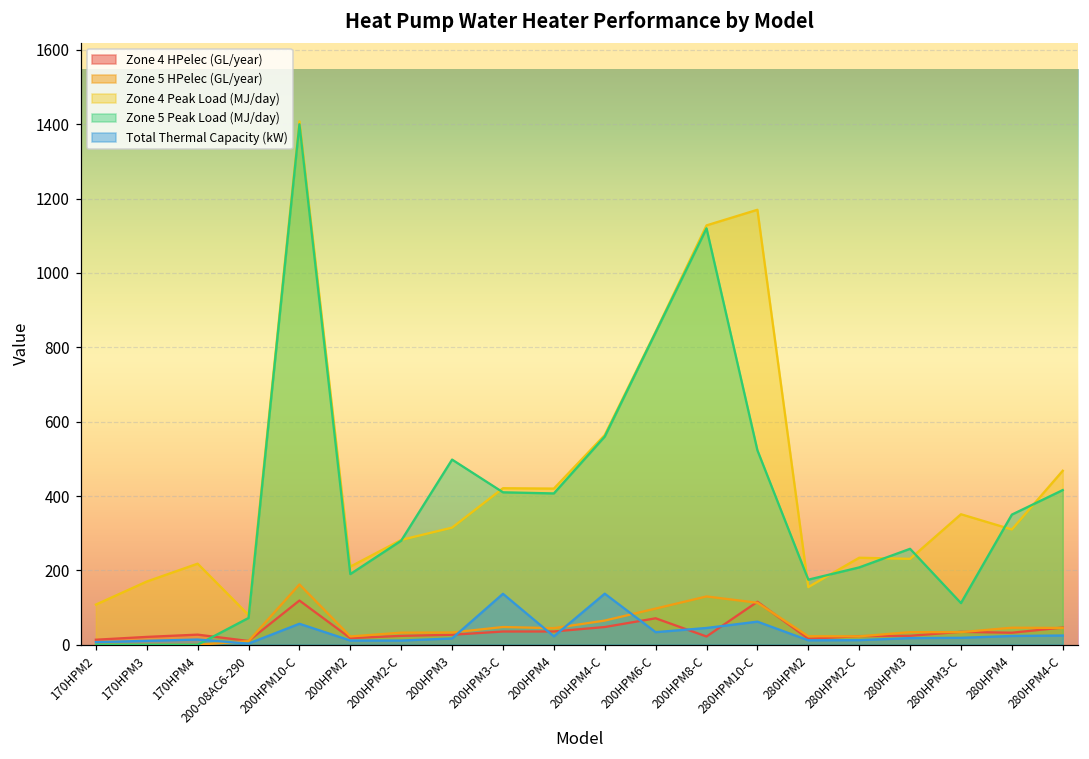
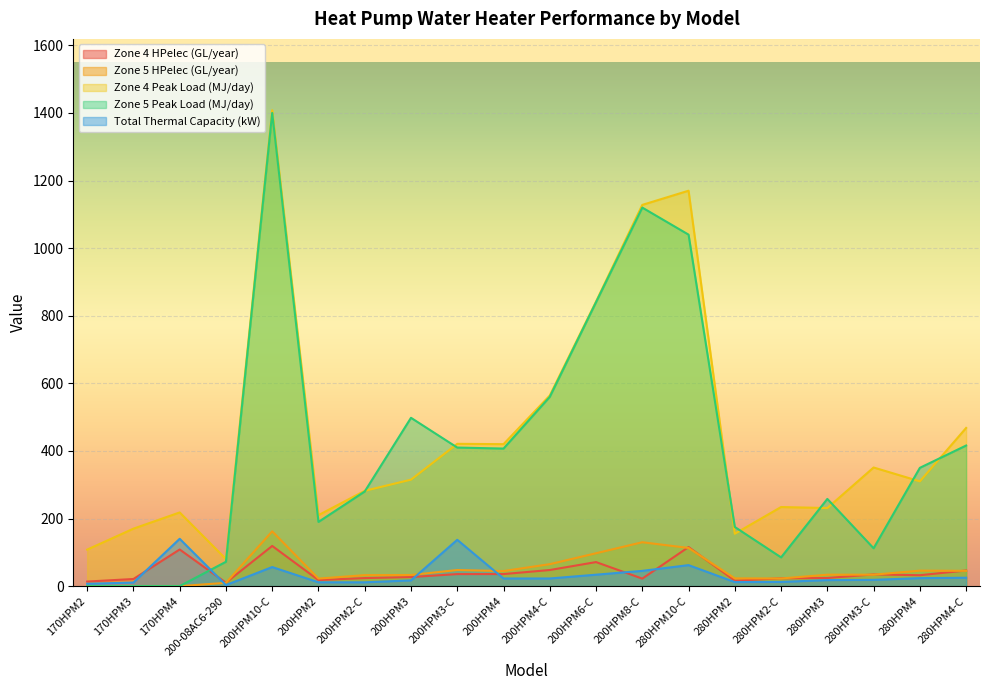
  {
    "Zone 4 HPelec (GL/year)": {
      "170HPM3": 20,
-     "170HPM4": 30,
+     "170HPM4": 110,
      "200HPM10-C": 120,
      "200HPM2-C": 20,
      "200HPM3-C": 40,
      "200HPM4": 40,
      "200HPM4-C": 50,
      "200HPM6-C": 70,
      "200HPM8-C": 20,
      "280HPM4": 30
    },
    "Zone 5 Peak Load (MJ/day)": {
      "200-08AC6-290": 70,
      "200HPM10-C": 1400,
      "200HPM2": 190,
      "200HPM3": 500,
      "200HPM3-C": 410,
      "200HPM4": 410,
      "200HPM8-C": 1120,
-     "280HPM10-C": 520,
+     "280HPM10-C": 1040,
      "280HPM2": 180,
-     "280HPM2-C": 210,
+     "280HPM2-C": 90,
      "280HPM3": 260,
      "280HPM3-C": 110,
      "280HPM4": 350,
      "280HPM4-C": 420
    },
    "Total Thermal Capacity (kW)": {
      "170HPM3": 10,
-     "170HPM4": 10,
+     "170HPM4": 140,
      "200HPM10-C": 60,
      "200HPM2-C": 10,
      "200HPM3": 20,
      "200HPM3-C": 140,
      "200HPM4": 20,
-     "200HPM4-C": 140,
+     "200HPM4-C": 20,
      "200HPM6-C": 30,
      "200HPM8-C": 50,
      "280HPM10-C": 60,
      "280HPM2-C": 10,
      "280HPM3-C": 20,
      "280HPM4": 20,
      "280HPM4-C": 20
    }
  }
